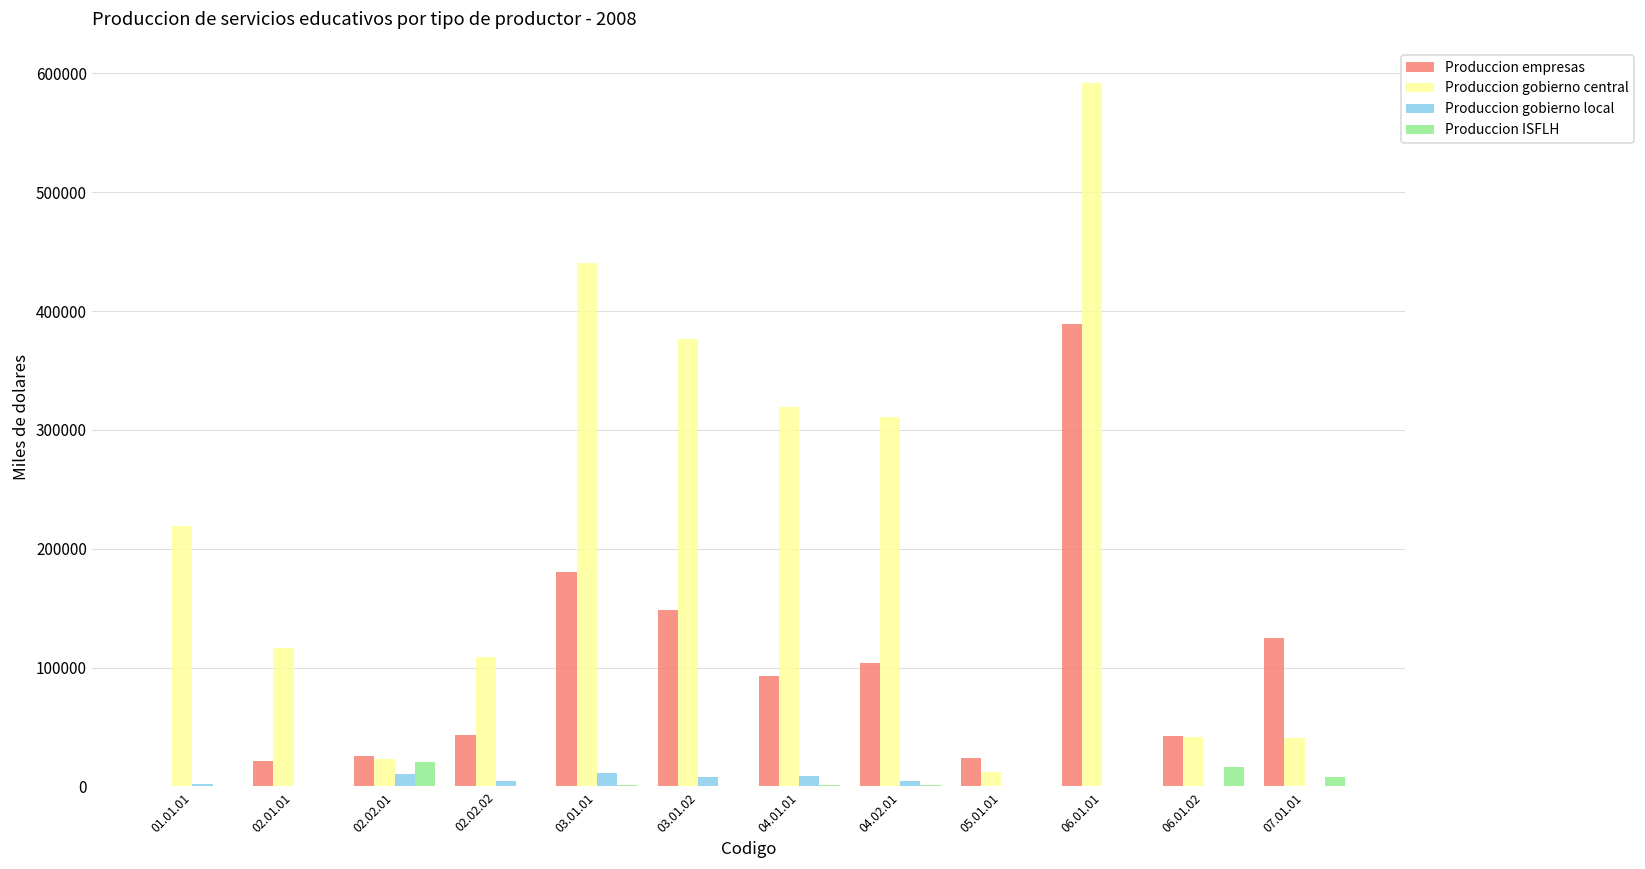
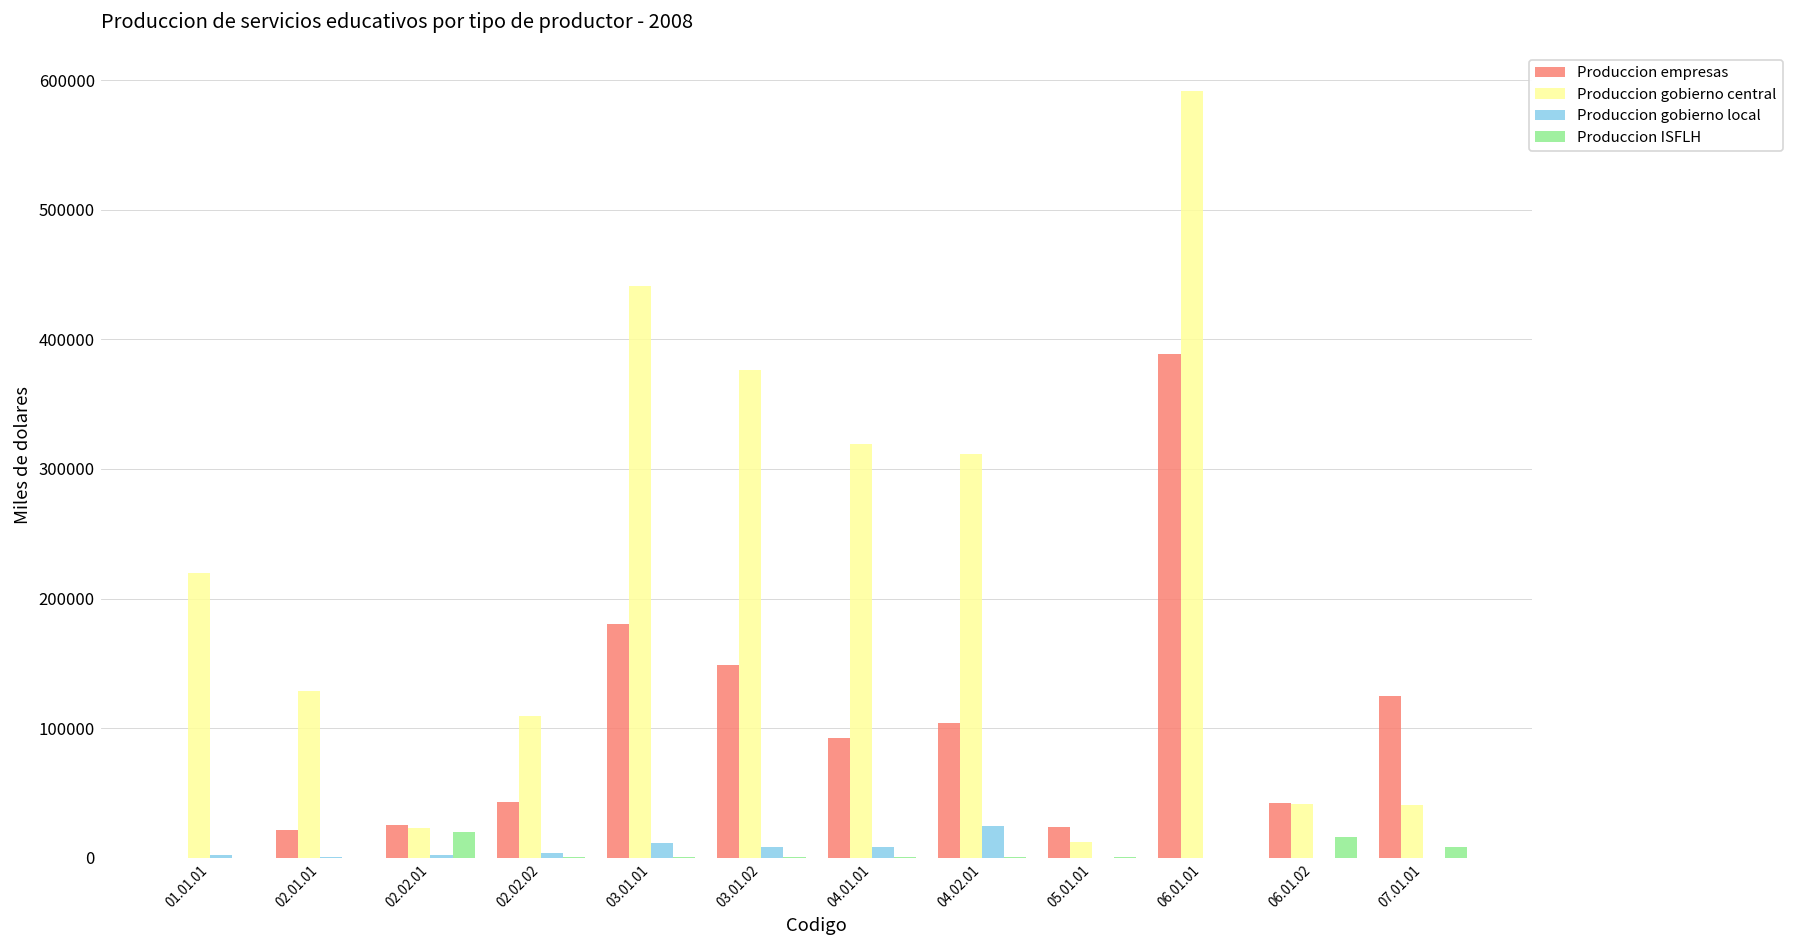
  {
    "Produccion empresas": {
      "01.01.01": 0,
      "02.01.01": 21000,
      "02.02.01": 26000,
      "02.02.02": 43000,
      "03.01.01": 180000,
      "03.01.02": 149000,
      "04.01.01": 93000,
      "04.02.01": 104000,
      "05.01.01": 24000,
      "06.01.01": 389000,
      "06.01.02": 42000,
      "07.01.01": 125000
    },
    "Produccion gobierno central": {
      "01.01.01": 219000,
-     "02.01.01": 116000,
+     "02.01.01": 128000,
      "02.02.01": 23000,
      "02.02.02": 109000,
      "03.01.01": 441000,
      "03.01.02": 376000,
      "04.01.01": 319000,
      "04.02.01": 311000,
      "05.01.01": 12000,
      "06.01.01": 592000,
      "06.01.02": 41000,
      "07.01.01": 41000
    },
    "Produccion gobierno local": {
-     "02.02.01": 11000,
+     "02.02.01": 2000,
      "02.02.02": 4000,
      "03.01.01": 11000,
      "03.01.02": 8000,
      "04.01.01": 8000,
-     "04.02.01": 5000,
+     "04.02.01": 25000,
      "05.01.01": 0,
      "06.01.01": 0,
      "06.01.02": 0,
      "07.01.01": 0
    },
    "Produccion ISFLH": {
      "01.01.01": 0,
      "02.02.01": 20000,
      "06.01.01": 0,
      "06.01.02": 16000,
      "07.01.01": 8000
    }
  }
